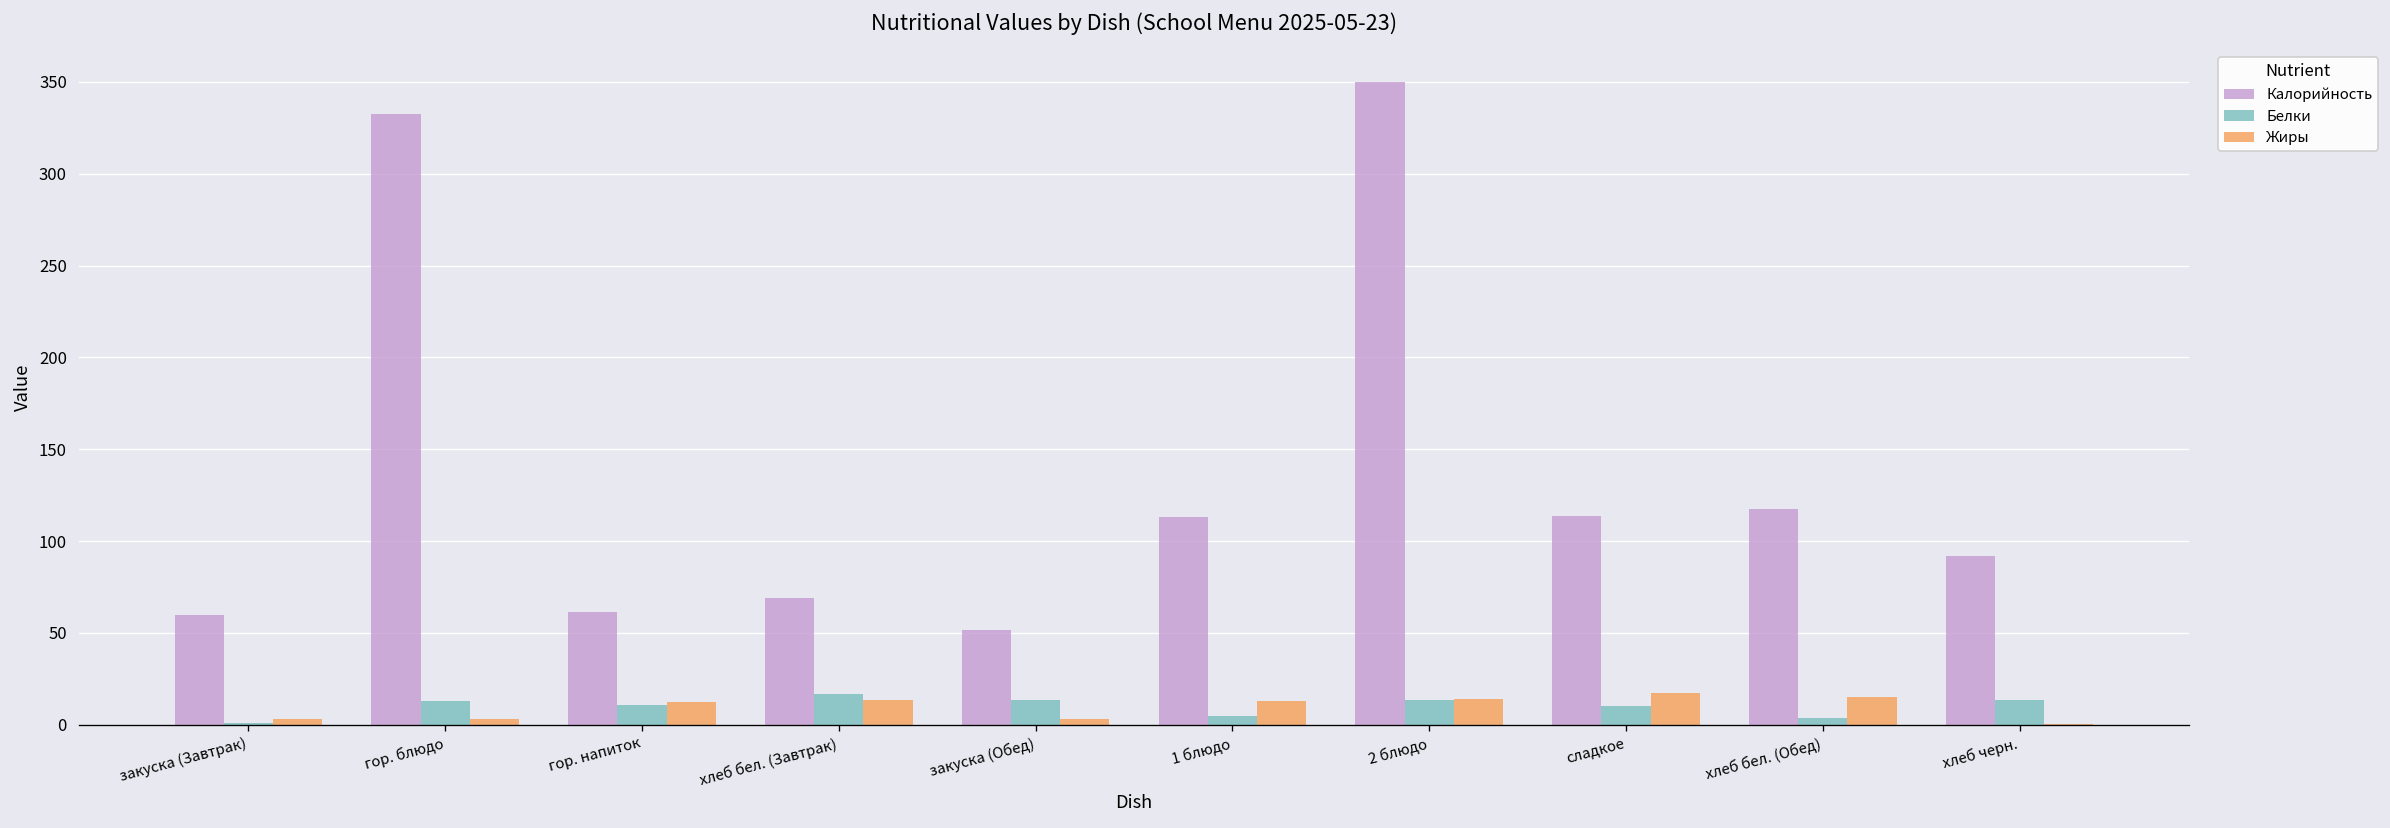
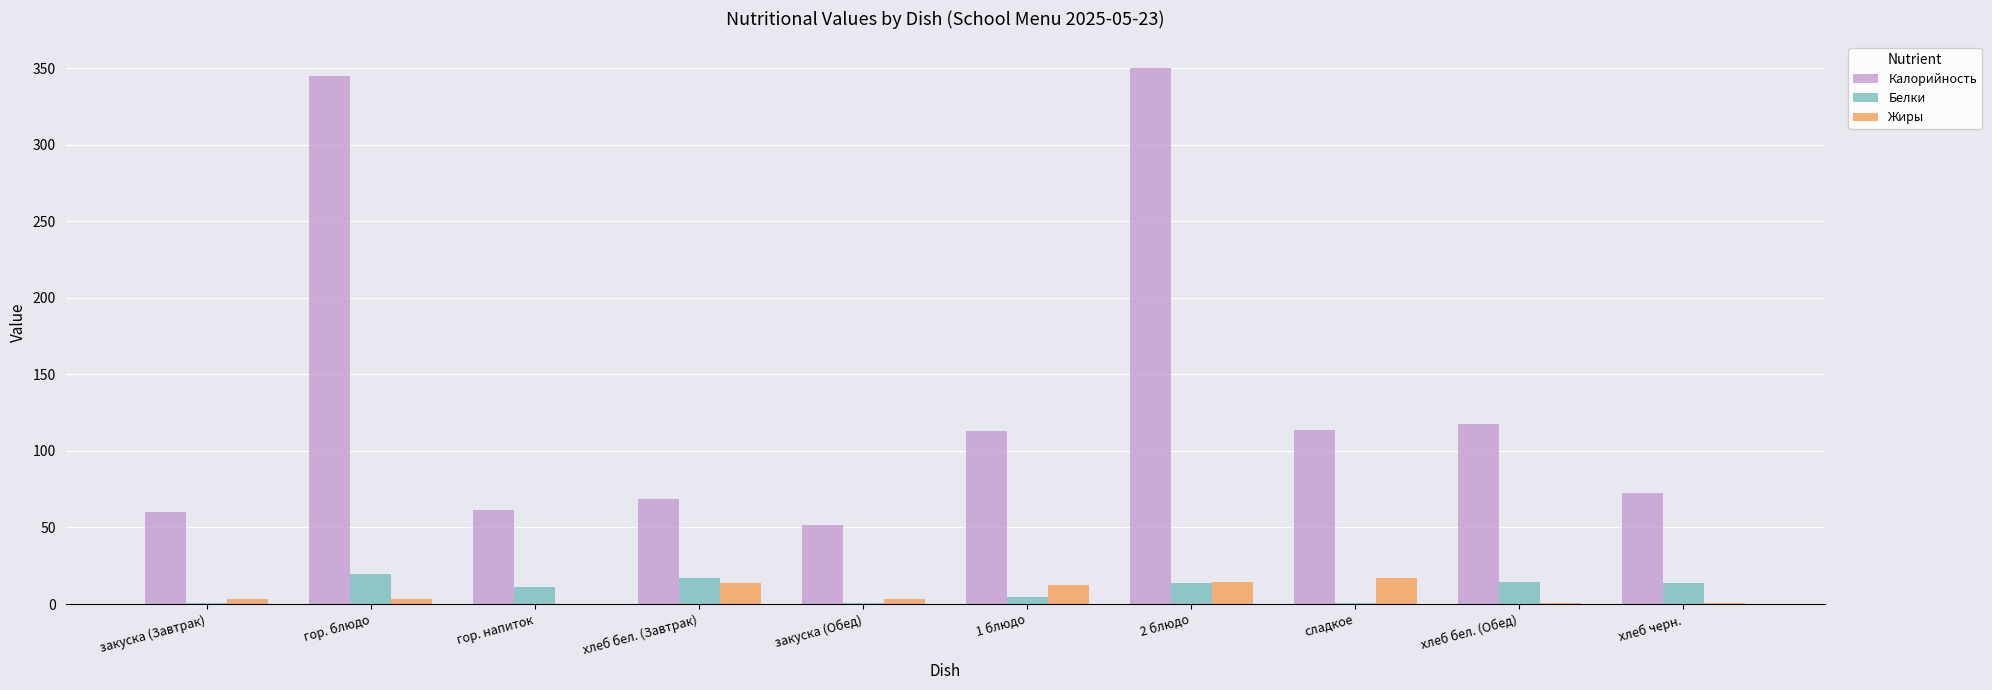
  {
    "Калорийность": {
      "закуска (Завтрак)": 60,
-     "гор. блюдо": 333,
+     "гор. блюдо": 345,
      "гор. напиток": 62,
      "хлеб бел. (Завтрак)": 69,
      "закуска (Обед)": 52,
      "1 блюдо": 113,
      "2 блюдо": 350,
      "сладкое": 114,
      "хлеб бел. (Обед)": 118,
-     "хлеб черн.": 92
+     "хлеб черн.": 72
    },
    "Белки": {
-     "гор. блюдо": 13,
+     "гор. блюдо": 20,
      "гор. напиток": 11,
      "хлеб бел. (Завтрак)": 17,
-     "закуска (Обед)": 13,
+     "закуска (Обед)": 1,
      "1 блюдо": 5,
      "2 блюдо": 14,
-     "сладкое": 10,
-     "хлеб бел. (Обед)": 4,
+     "сладкое": 1,
+     "хлеб бел. (Обед)": 15,
      "хлеб черн.": 14
    },
    "Жиры": {
      "закуска (Завтрак)": 3,
      "гор. блюдо": 3,
-     "гор. напиток": 13,
+     "гор. напиток": 0,
      "хлеб бел. (Завтрак)": 14,
      "закуска (Обед)": 3,
      "1 блюдо": 13,
      "2 блюдо": 14,
      "сладкое": 17,
-     "хлеб бел. (Обед)": 15
+     "хлеб бел. (Обед)": 0
    }
  }
